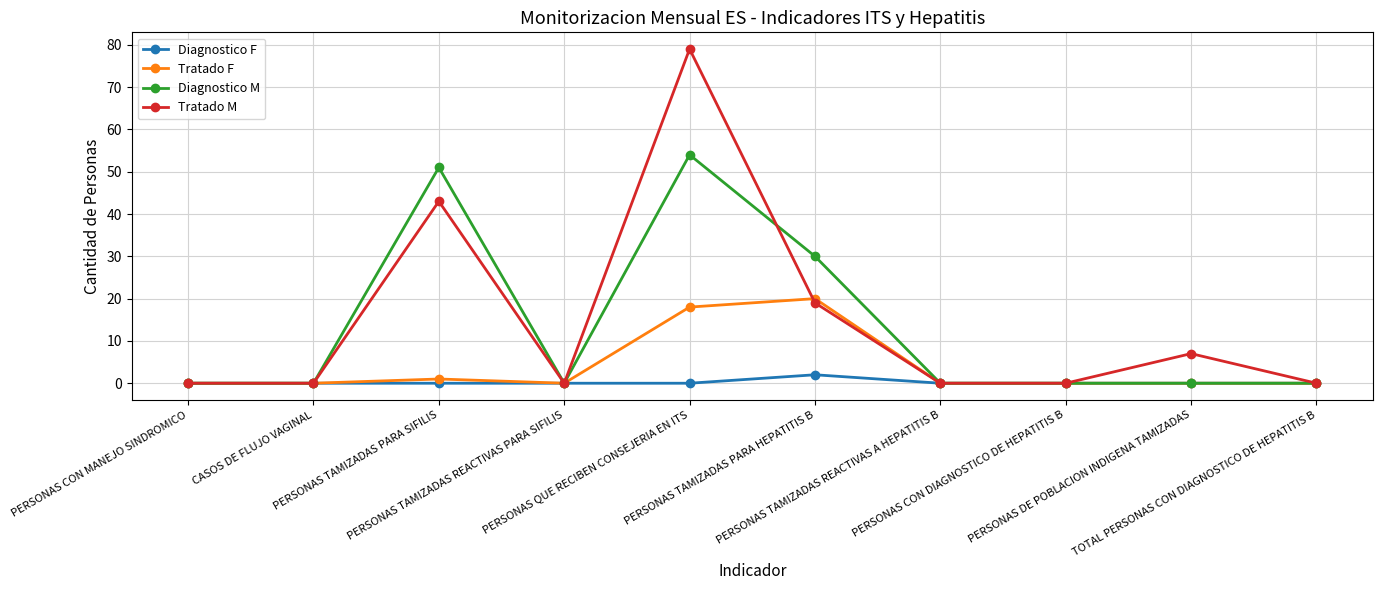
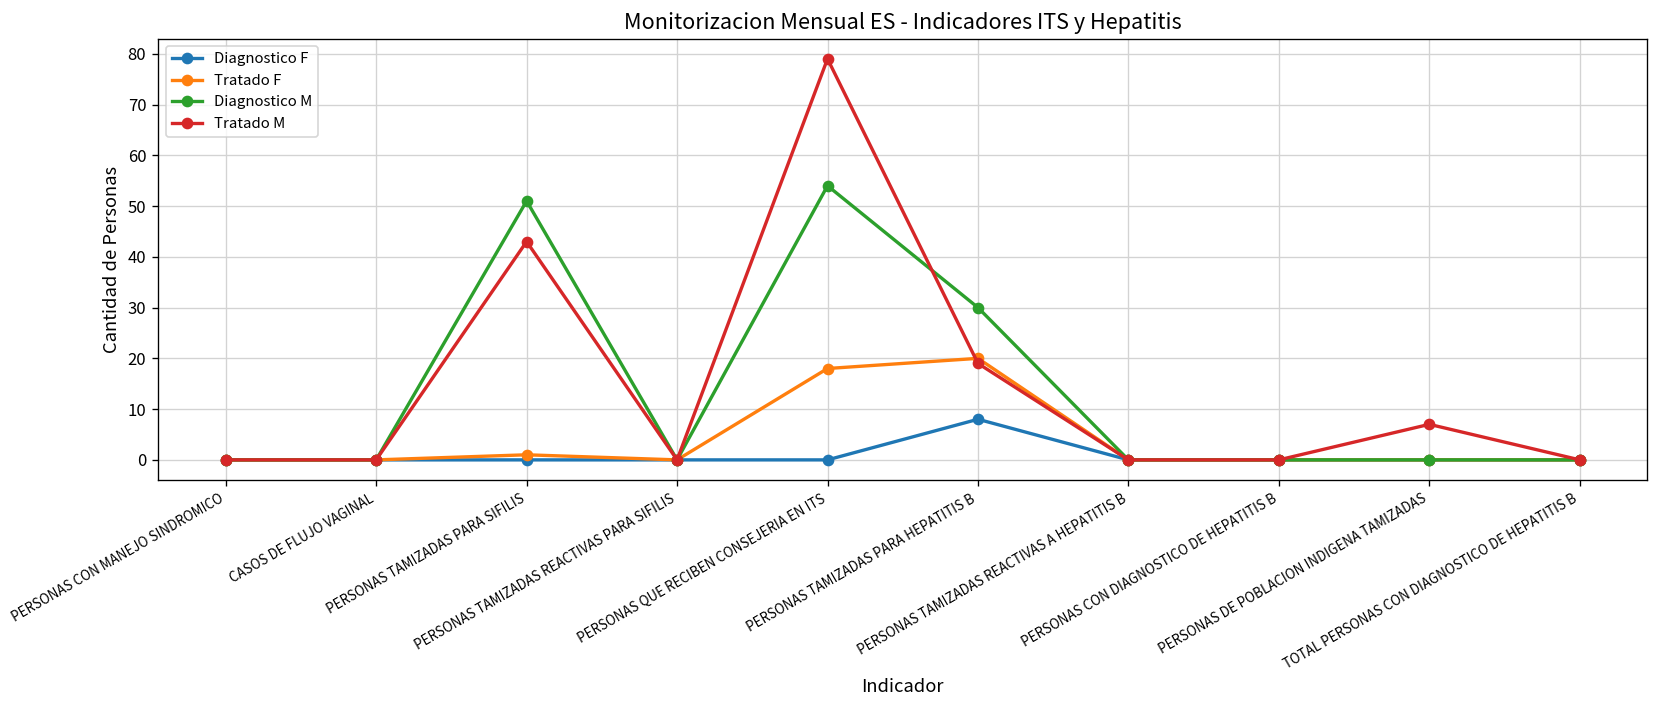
  {
    "Diagnostico F": {
      "PERSONAS TAMIZADAS PARA SIFILIS": 0,
      "PERSONAS QUE RECIBEN CONSEJERIA EN ITS": 0,
-     "PERSONAS TAMIZADAS PARA HEPATITIS B": 2
+     "PERSONAS TAMIZADAS PARA HEPATITIS B": 8
    },
    "Tratado F": {
      "PERSONAS TAMIZADAS PARA SIFILIS": 1,
      "PERSONAS QUE RECIBEN CONSEJERIA EN ITS": 18,
      "PERSONAS TAMIZADAS PARA HEPATITIS B": 20
    },
    "Diagnostico M": {
      "PERSONAS TAMIZADAS PARA SIFILIS": 51,
      "PERSONAS QUE RECIBEN CONSEJERIA EN ITS": 54,
      "PERSONAS TAMIZADAS PARA HEPATITIS B": 30
    },
    "Tratado M": {
      "PERSONAS TAMIZADAS PARA SIFILIS": 43,
      "PERSONAS QUE RECIBEN CONSEJERIA EN ITS": 79,
      "PERSONAS TAMIZADAS PARA HEPATITIS B": 19,
      "PERSONAS DE POBLACION INDIGENA TAMIZADAS": 7
    }
  }
